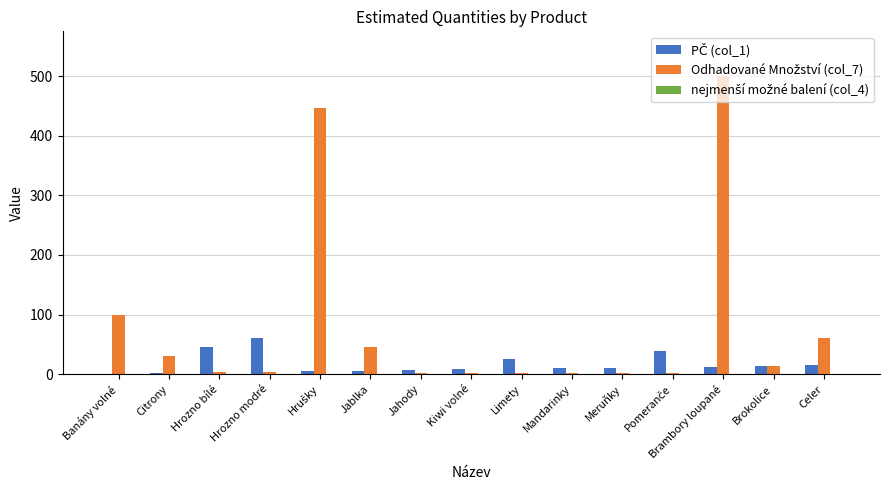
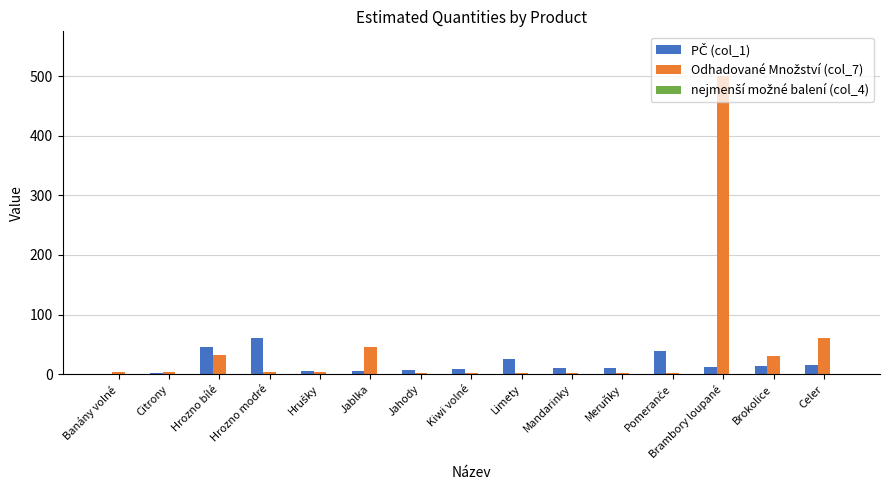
  {
    "PČ (col_1)": {
      "Hrozno bílé": 50,
      "Hrozno modré": 60,
      "Hrušky": 10,
      "Jablka": 10,
      "Jahody": 10,
      "Kiwi volné": 10,
      "Limety": 30,
      "Mandarinky": 10,
      "Meruňky": 10,
      "Pomeranče": 40,
      "Brambory loupané": 10,
      "Brokolice": 10,
      "Celer": 20
    },
    "Odhadované Množství (col_7)": {
-     "Banány volné": 100,
-     "Citrony": 30,
-     "Hrozno bílé": 0,
-     "Hrušky": 450,
+     "Banány volné": 0,
+     "Citrony": 0,
+     "Hrozno bílé": 30,
+     "Hrušky": 0,
      "Jablka": 50,
-     "Brokolice": 10,
+     "Brokolice": 30,
      "Celer": 60
    }
  }
